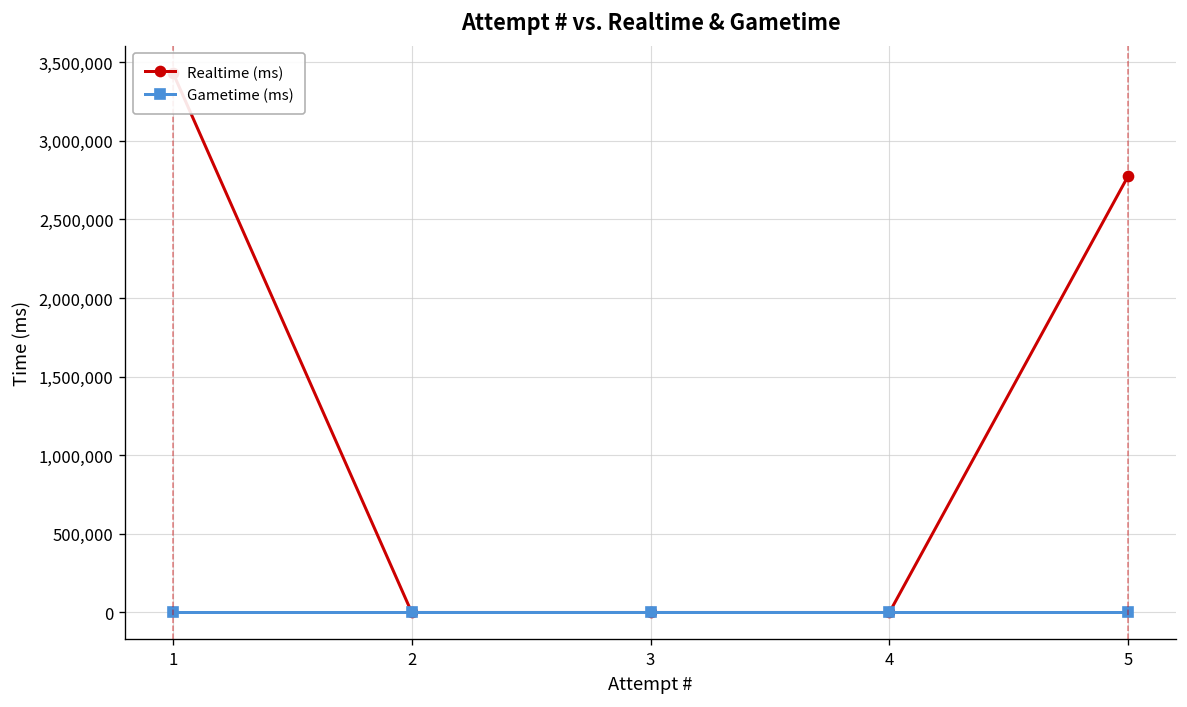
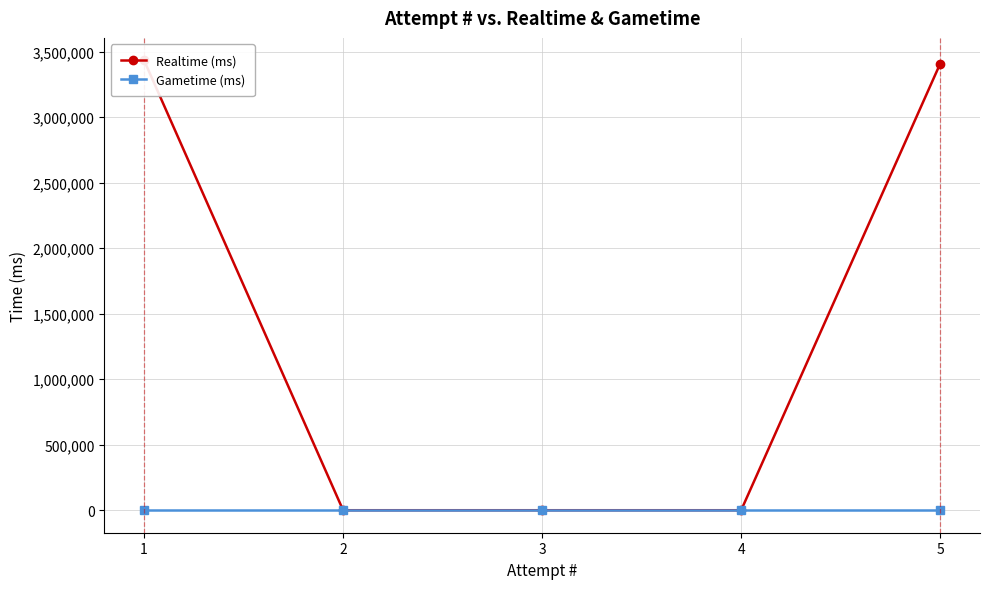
  {
    "Realtime (ms)": {
-     "5": "2,780,000"
+     "5": "3,410,000"
    },
    "Gametime (ms)": {
      "1": "0",
      "5": "0"
    }
  }
